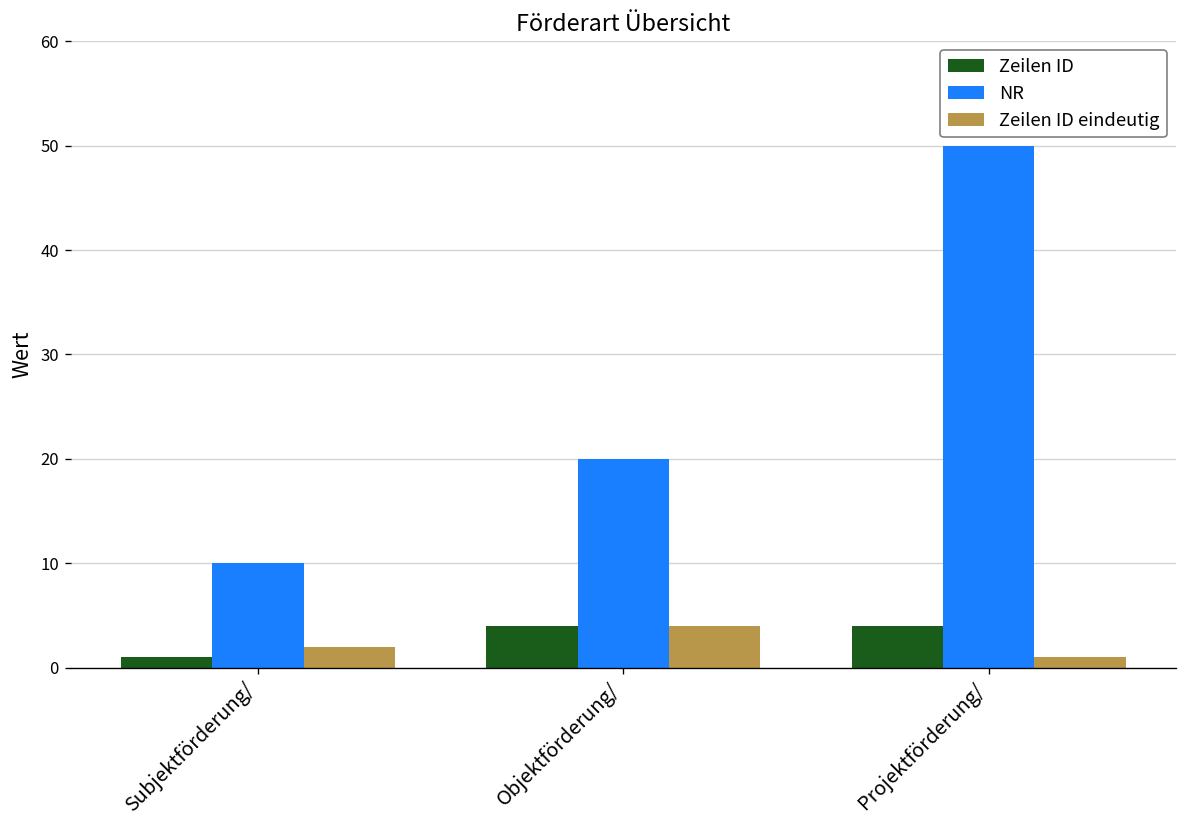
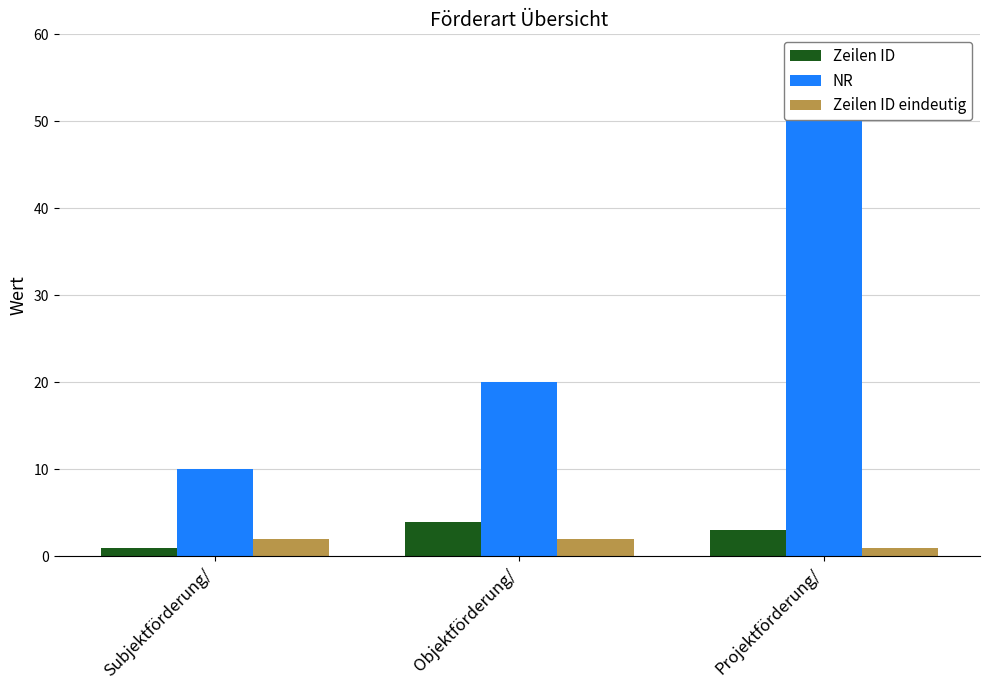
  {
    "Zeilen ID": {
      "Subjektförderung/": 1,
      "Objektförderung/": 4,
-     "Projektförderung/": 4
+     "Projektförderung/": 3
    },
    "NR": {
      "Subjektförderung/": 10,
      "Objektförderung/": 20,
      "Projektförderung/": 50
    },
    "Zeilen ID eindeutig": {
      "Subjektförderung/": 2,
-     "Objektförderung/": 4,
+     "Objektförderung/": 2,
      "Projektförderung/": 1
    }
  }
